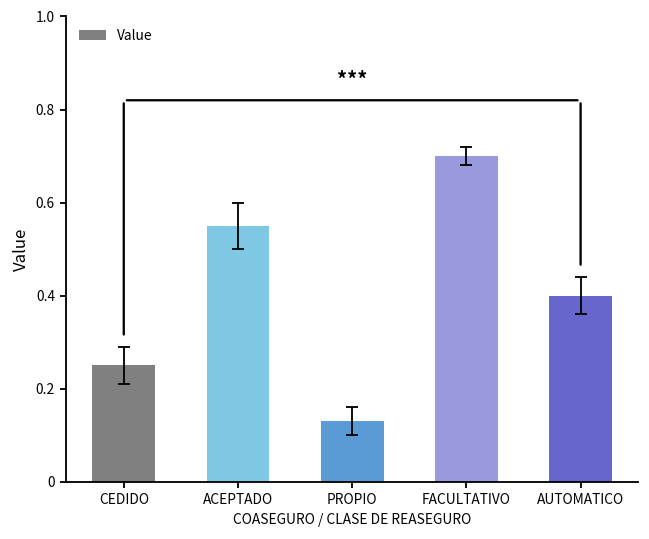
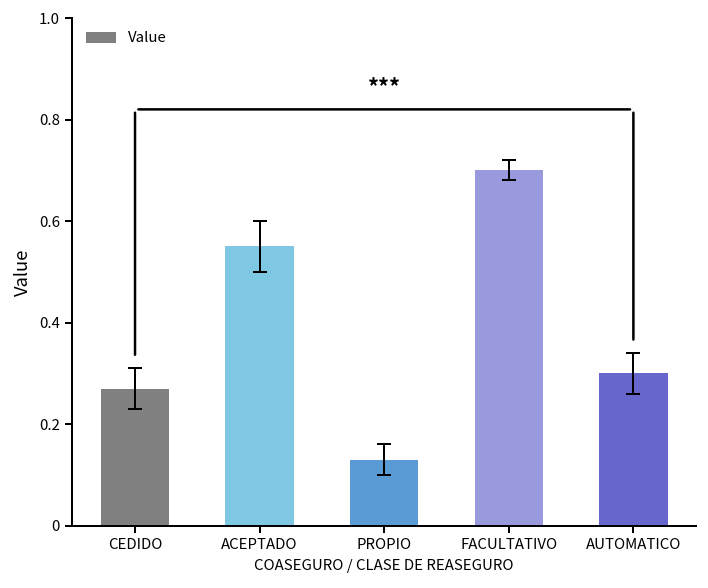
  {
    "Value": {
-     "CEDIDO": 0.25,
+     "CEDIDO": 0.27,
      "ACEPTADO": 0.55,
      "PROPIO": 0.13,
      "FACULTATIVO": 0.70,
-     "AUTOMATICO": 0.4
+     "AUTOMATICO": 0.3
    }
  }
